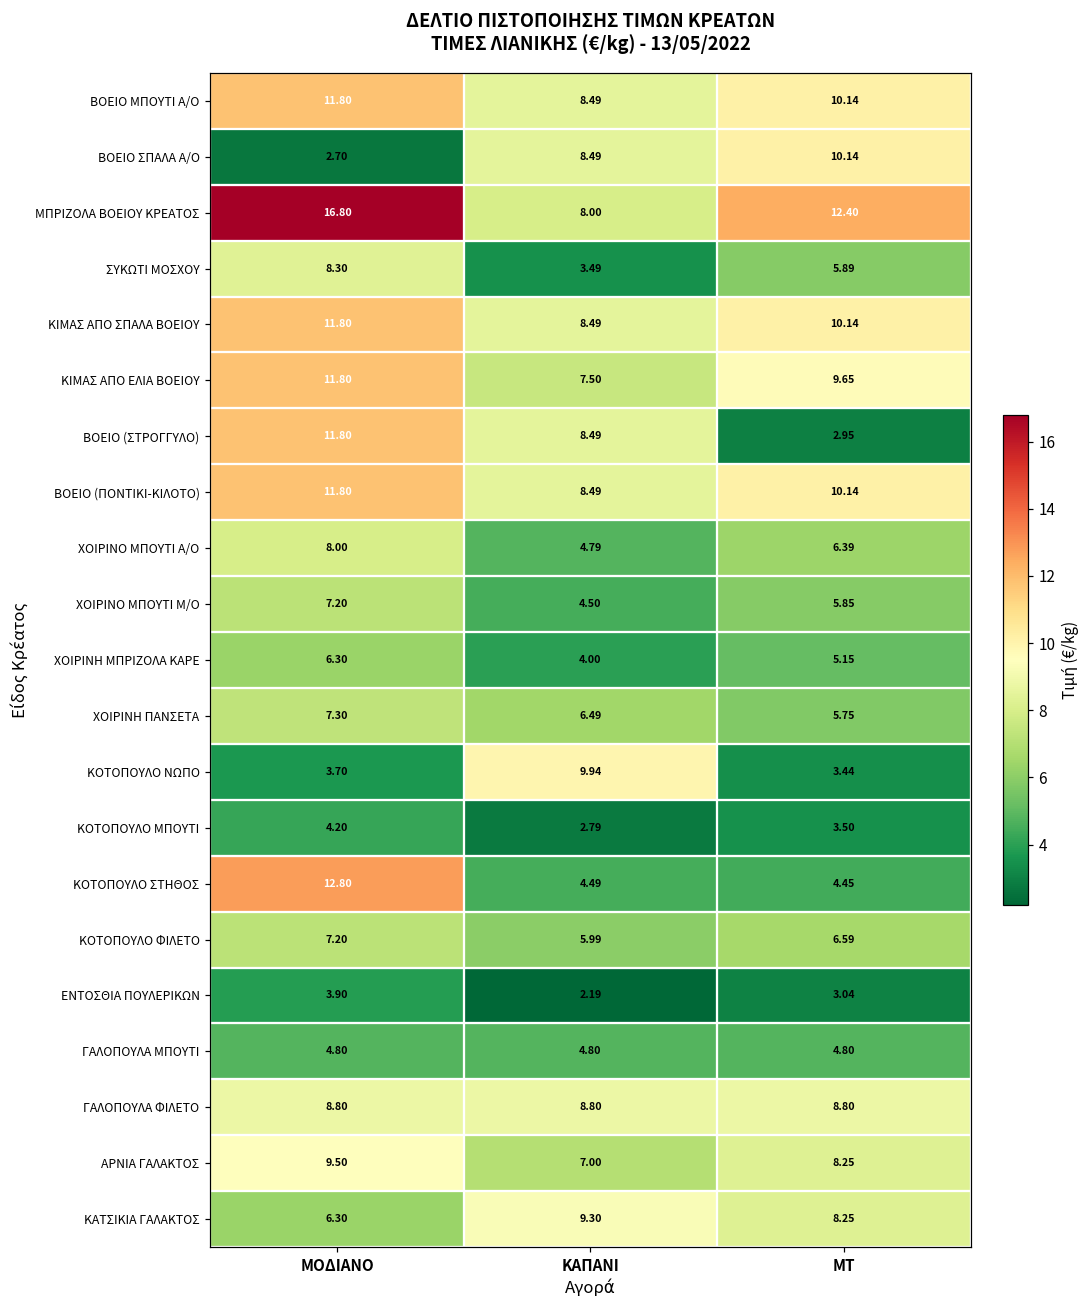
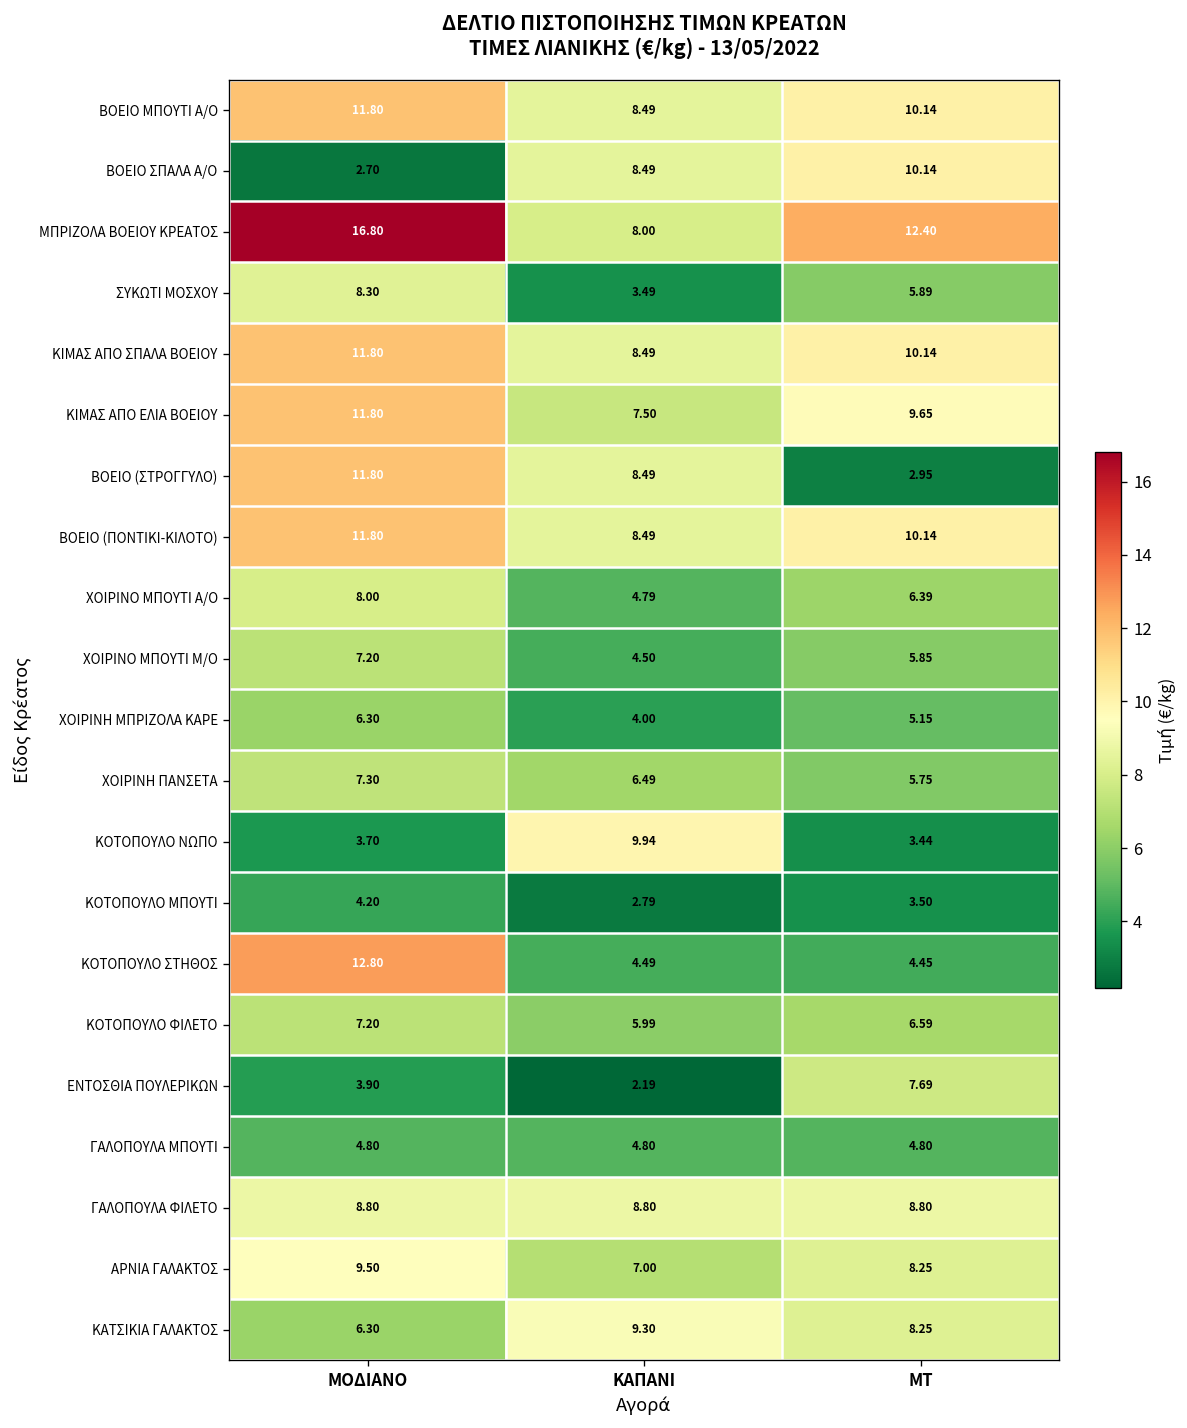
  {
    "ΒΟΕΙΟ ΜΠΟΥΤΙ Α/Ο": {
      "ΜΟΔΙΑΝΟ": 11.80,
      "ΚΑΠΑΝΙ": 8.49,
      "ΜΤ": 10.14
    },
    "ΒΟΕΙΟ ΣΠΑΛΑ Α/Ο": {
      "ΜΟΔΙΑΝΟ": 2.70,
      "ΚΑΠΑΝΙ": 8.49,
      "ΜΤ": 10.14
    },
    "ΜΠΡΙΖΟΛΑ ΒΟΕΙΟΥ ΚΡΕΑΤΟΣ": {
      "ΜΟΔΙΑΝΟ": 16.80,
      "ΚΑΠΑΝΙ": 8.00,
      "ΜΤ": 12.40
    },
    "ΣΥΚΩΤΙ ΜΟΣΧΟΥ": {
      "ΜΟΔΙΑΝΟ": 8.30,
      "ΚΑΠΑΝΙ": 3.49,
      "ΜΤ": 5.89
    },
    "ΚΙΜΑΣ ΑΠΟ ΣΠΑΛΑ ΒΟΕΙΟΥ": {
      "ΜΟΔΙΑΝΟ": 11.80,
      "ΚΑΠΑΝΙ": 8.49,
      "ΜΤ": 10.14
    },
    "ΚΙΜΑΣ ΑΠΟ ΕΛΙΑ ΒΟΕΙΟΥ": {
      "ΜΟΔΙΑΝΟ": 11.80,
      "ΚΑΠΑΝΙ": 7.50,
      "ΜΤ": 9.65
    },
    "ΒΟΕΙΟ (ΣΤΡΟΓΓΥΛΟ)": {
      "ΜΟΔΙΑΝΟ": 11.80,
      "ΚΑΠΑΝΙ": 8.49,
      "ΜΤ": 2.95
    },
    "ΒΟΕΙΟ (ΠΟΝΤΙΚΙ-ΚΙΛΟΤΟ)": {
      "ΜΟΔΙΑΝΟ": 11.80,
      "ΚΑΠΑΝΙ": 8.49,
      "ΜΤ": 10.14
    },
    "ΧΟΙΡΙΝΟ ΜΠΟΥΤΙ Α/Ο": {
      "ΜΟΔΙΑΝΟ": 8.00,
      "ΚΑΠΑΝΙ": 4.79,
      "ΜΤ": 6.39
    },
    "ΧΟΙΡΙΝΟ ΜΠΟΥΤΙ Μ/Ο": {
      "ΜΟΔΙΑΝΟ": 7.20,
      "ΚΑΠΑΝΙ": 4.50,
      "ΜΤ": 5.85
    },
    "ΧΟΙΡΙΝΗ ΜΠΡΙΖΟΛΑ ΚΑΡΕ": {
      "ΜΟΔΙΑΝΟ": 6.30,
      "ΚΑΠΑΝΙ": 4.00,
      "ΜΤ": 5.15
    },
    "ΧΟΙΡΙΝΗ ΠΑΝΣΕΤΑ": {
      "ΜΟΔΙΑΝΟ": 7.30,
      "ΚΑΠΑΝΙ": 6.49,
      "ΜΤ": 5.75
    },
    "ΚΟΤΟΠΟΥΛΟ ΝΩΠΟ": {
      "ΜΟΔΙΑΝΟ": 3.70,
      "ΚΑΠΑΝΙ": 9.94,
      "ΜΤ": 3.44
    },
    "ΚΟΤΟΠΟΥΛΟ ΜΠΟΥΤΙ": {
      "ΜΟΔΙΑΝΟ": 4.20,
      "ΚΑΠΑΝΙ": 2.79,
      "ΜΤ": 3.50
    },
    "ΚΟΤΟΠΟΥΛΟ ΣΤΗΘΟΣ": {
      "ΜΟΔΙΑΝΟ": 12.80,
      "ΚΑΠΑΝΙ": 4.49,
      "ΜΤ": 4.45
    },
    "ΚΟΤΟΠΟΥΛΟ ΦΙΛΕΤΟ": {
      "ΜΟΔΙΑΝΟ": 7.20,
      "ΚΑΠΑΝΙ": 5.99,
      "ΜΤ": 6.59
    },
    "ΕΝΤΟΣΘΙΑ ΠΟΥΛΕΡΙΚΩΝ": {
      "ΜΟΔΙΑΝΟ": 3.90,
      "ΚΑΠΑΝΙ": 2.19,
-     "ΜΤ": 3.04
+     "ΜΤ": 7.69
    },
    "ΓΑΛΟΠΟΥΛΑ ΜΠΟΥΤΙ": {
      "ΜΟΔΙΑΝΟ": 4.80,
      "ΚΑΠΑΝΙ": 4.80,
      "ΜΤ": 4.80
    },
    "ΓΑΛΟΠΟΥΛΑ ΦΙΛΕΤΟ": {
      "ΜΟΔΙΑΝΟ": 8.80,
      "ΚΑΠΑΝΙ": 8.80,
      "ΜΤ": 8.80
    },
    "ΑΡΝΙΑ ΓΑΛΑΚΤΟΣ": {
      "ΜΟΔΙΑΝΟ": 9.50,
      "ΚΑΠΑΝΙ": 7.00,
      "ΜΤ": 8.25
    },
    "ΚΑΤΣΙΚΙΑ ΓΑΛΑΚΤΟΣ": {
      "ΜΟΔΙΑΝΟ": 6.30,
      "ΚΑΠΑΝΙ": 9.30,
      "ΜΤ": 8.25
    }
  }
